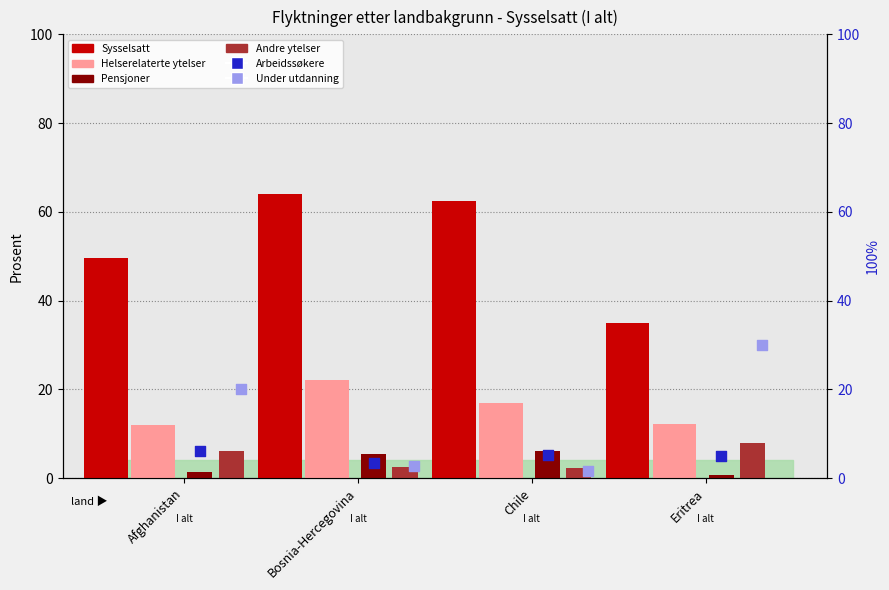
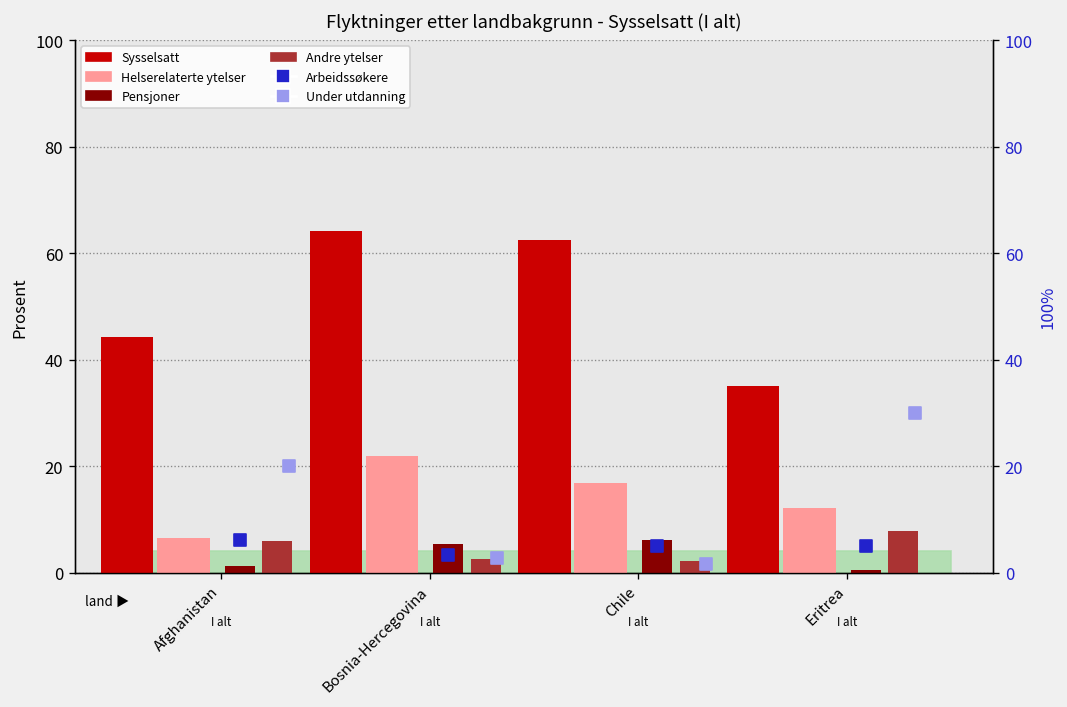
  {
    "Sysselsatt": {
-     "Afghanistan": 50,
+     "Afghanistan": 44,
      "Bosnia-Hercegovina": 64,
      "Chile": 62,
      "Eritrea": 35
    },
    "Helserelaterte ytelser": {
-     "Afghanistan": 12,
+     "Afghanistan": 7,
      "Bosnia-Hercegovina": 22,
      "Chile": 17,
      "Eritrea": 12
    },
    "Pensjoner": {
      "Afghanistan": 1,
      "Bosnia-Hercegovina": 5,
      "Chile": 6,
      "Eritrea": 1
    },
    "Andre ytelser": {
      "Afghanistan": 6,
      "Bosnia-Hercegovina": 3,
      "Chile": 2,
      "Eritrea": 8
    }
  }
